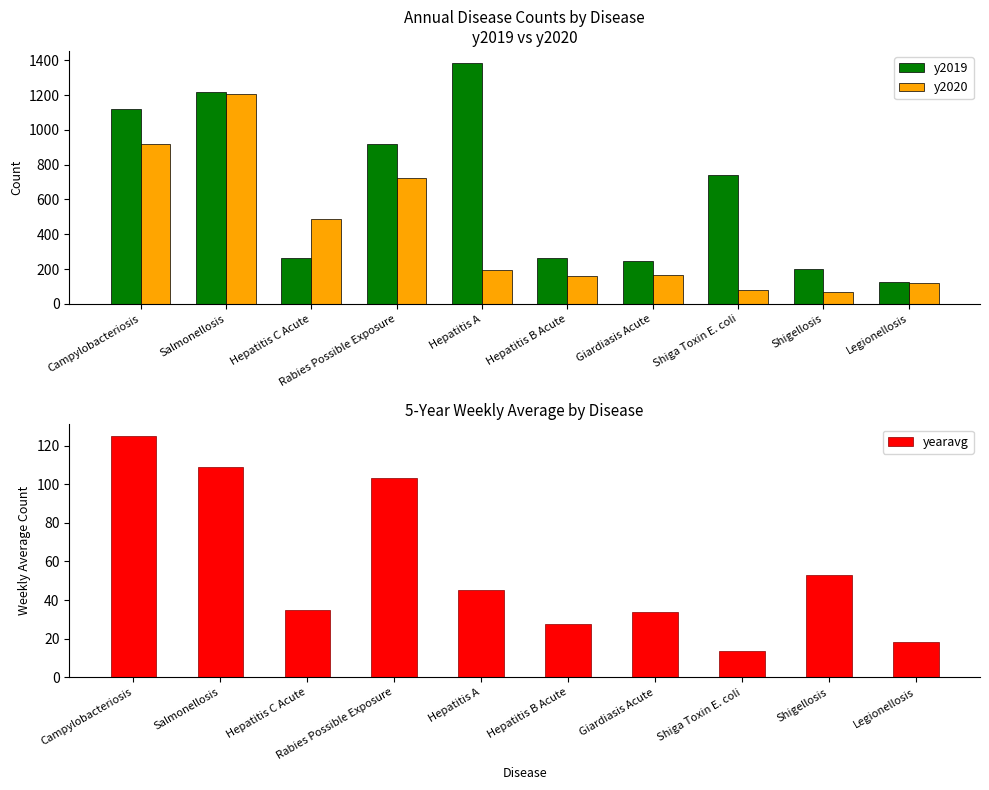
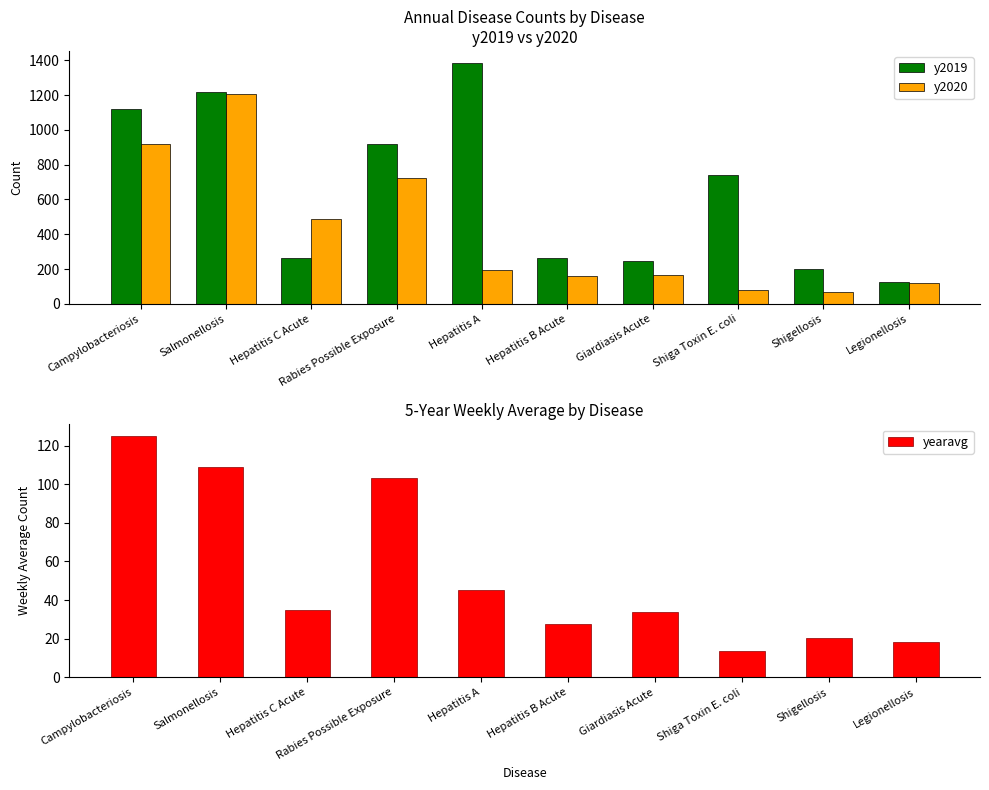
  {
    "Annual Disease Counts by Disease y2019 vs y2020": {
      "y2019": {
        "Campylobacteriosis": 1120,
        "Salmonellosis": 1220,
        "Hepatitis C Acute": 270,
        "Rabies Possible Exposure": 920,
        "Hepatitis A": 1380,
        "Hepatitis B Acute": 270,
        "Giardiasis Acute": 250,
        "Shiga Toxin E. coli": 740,
        "Shigellosis": 200,
        "Legionellosis": 120
      },
      "y2020": {
        "Campylobacteriosis": 920,
        "Salmonellosis": 1210,
        "Hepatitis C Acute": 490,
        "Rabies Possible Exposure": 730,
        "Hepatitis A": 190,
        "Hepatitis B Acute": 160,
        "Giardiasis Acute": 170,
        "Shiga Toxin E. coli": 80,
        "Shigellosis": 70,
        "Legionellosis": 120
      }
    },
    "5-Year Weekly Average by Disease": {
      "Campylobacteriosis": 125,
      "Salmonellosis": 109,
      "Hepatitis C Acute": 35,
      "Rabies Possible Exposure": 103,
      "Hepatitis A": 45,
      "Hepatitis B Acute": 28,
      "Giardiasis Acute": 34,
      "Shiga Toxin E. coli": 13,
-     "Shigellosis": 53,
+     "Shigellosis": 20,
      "Legionellosis": 18
    }
  }
